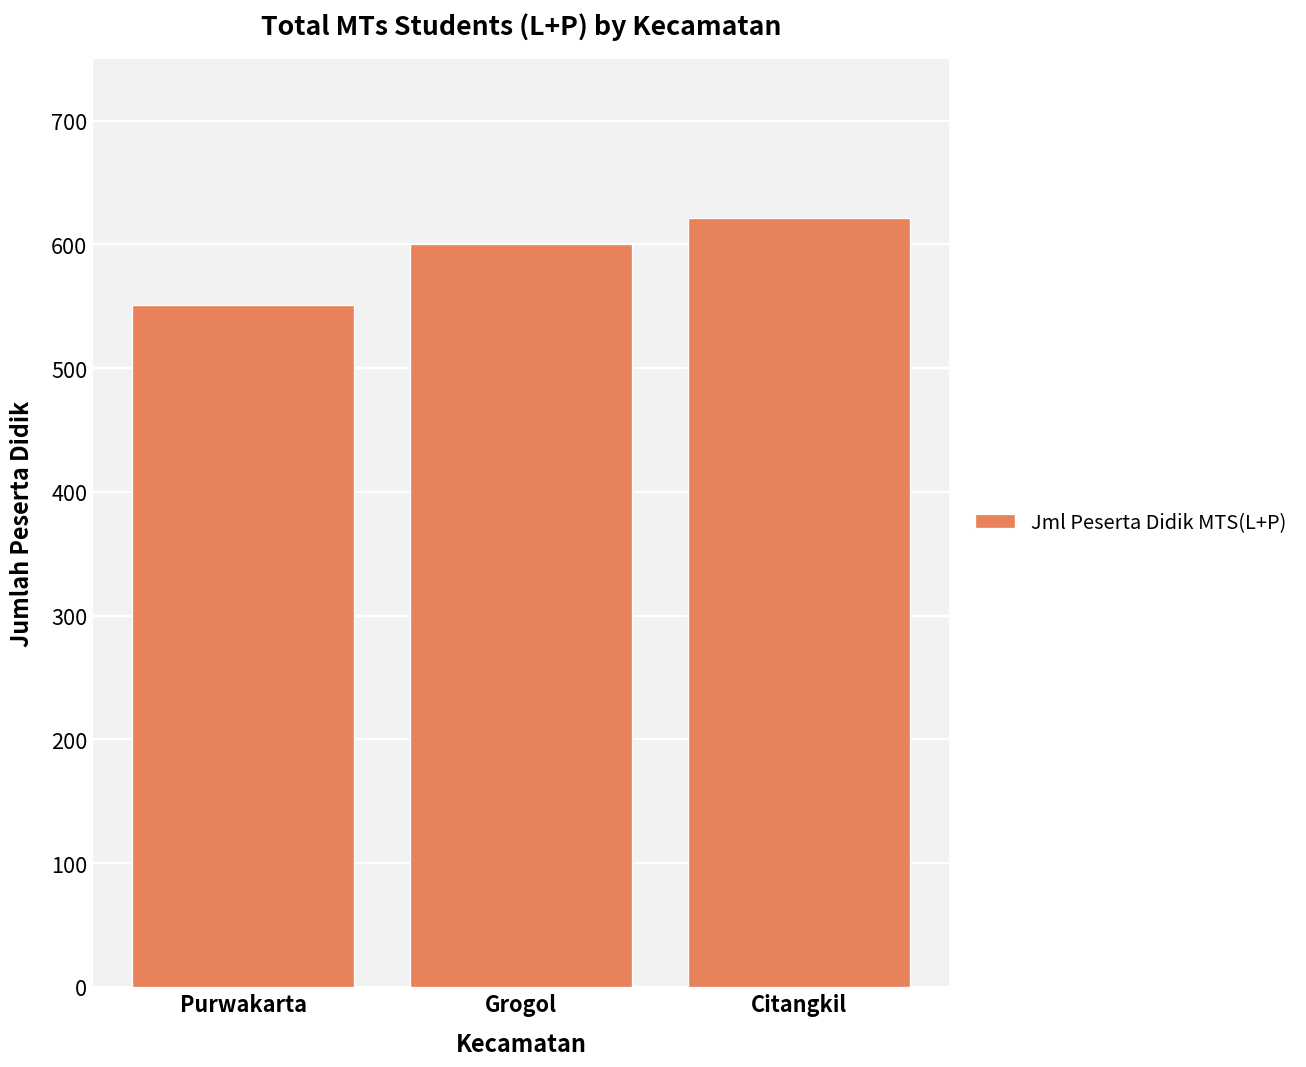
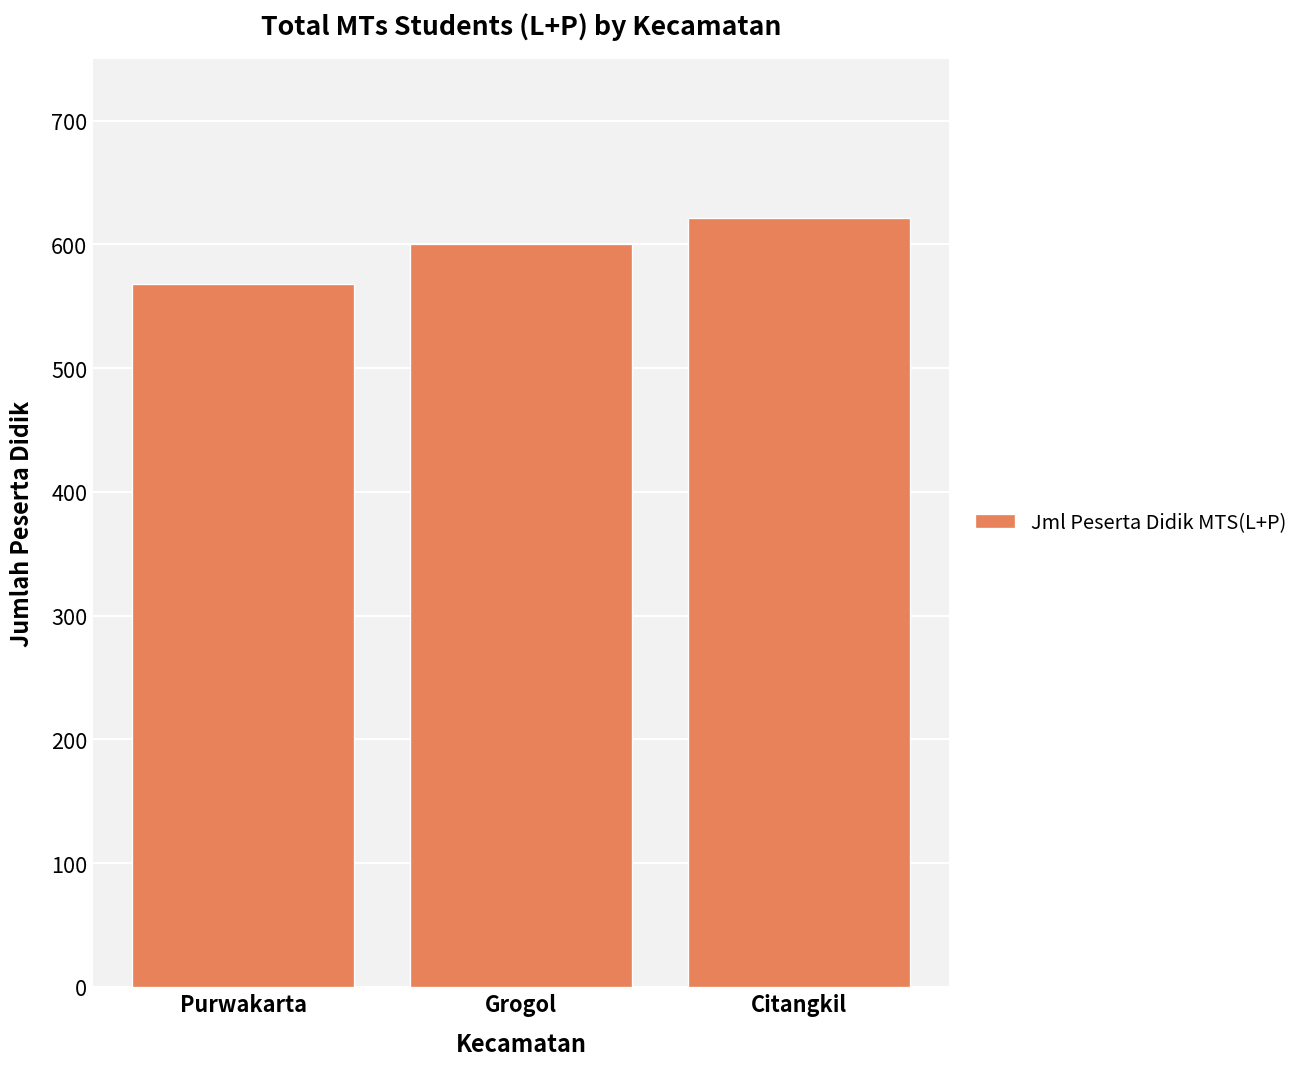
  {
-   "Purwakarta": 551,
+   "Purwakarta": 568,
    "Grogol": 600,
    "Citangkil": 621
  }
